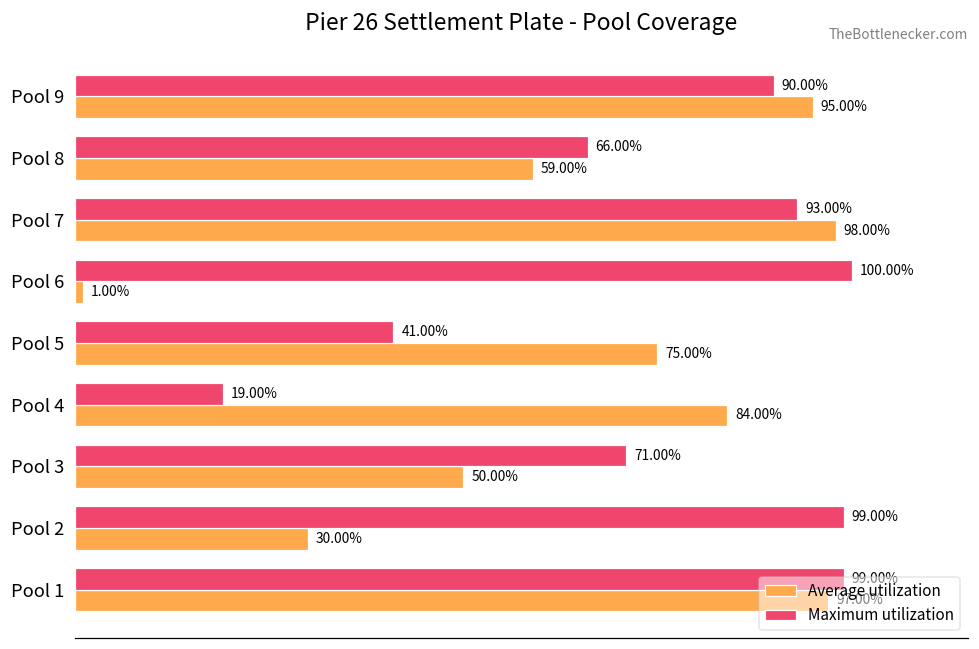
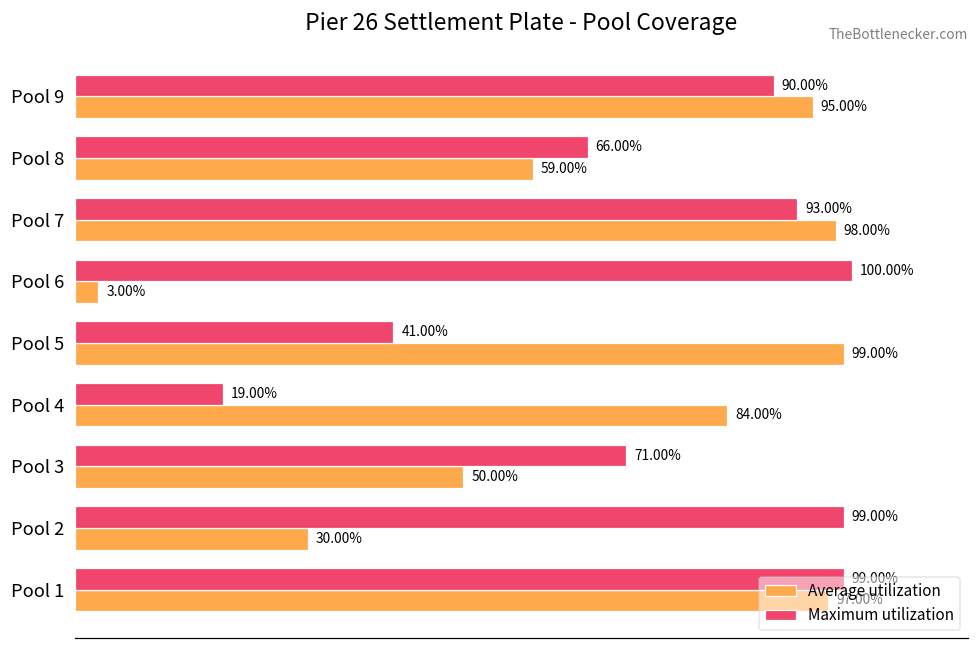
  {
    "Average utilization": {
      "Pool 9": "95.00%",
      "Pool 8": "59.00%",
      "Pool 7": "98.00%",
-     "Pool 6": "1.00%",
-     "Pool 5": "75.00%",
+     "Pool 6": "3.00%",
+     "Pool 5": "99.00%",
      "Pool 4": "84.00%",
      "Pool 3": "50.00%",
      "Pool 2": "30.00%"
    },
    "Maximum utilization": {
      "Pool 9": "90.00%",
      "Pool 8": "66.00%",
      "Pool 7": "93.00%",
      "Pool 6": "100.00%",
      "Pool 5": "41.00%",
      "Pool 4": "19.00%",
      "Pool 3": "71.00%",
      "Pool 2": "99.00%"
    }
  }
